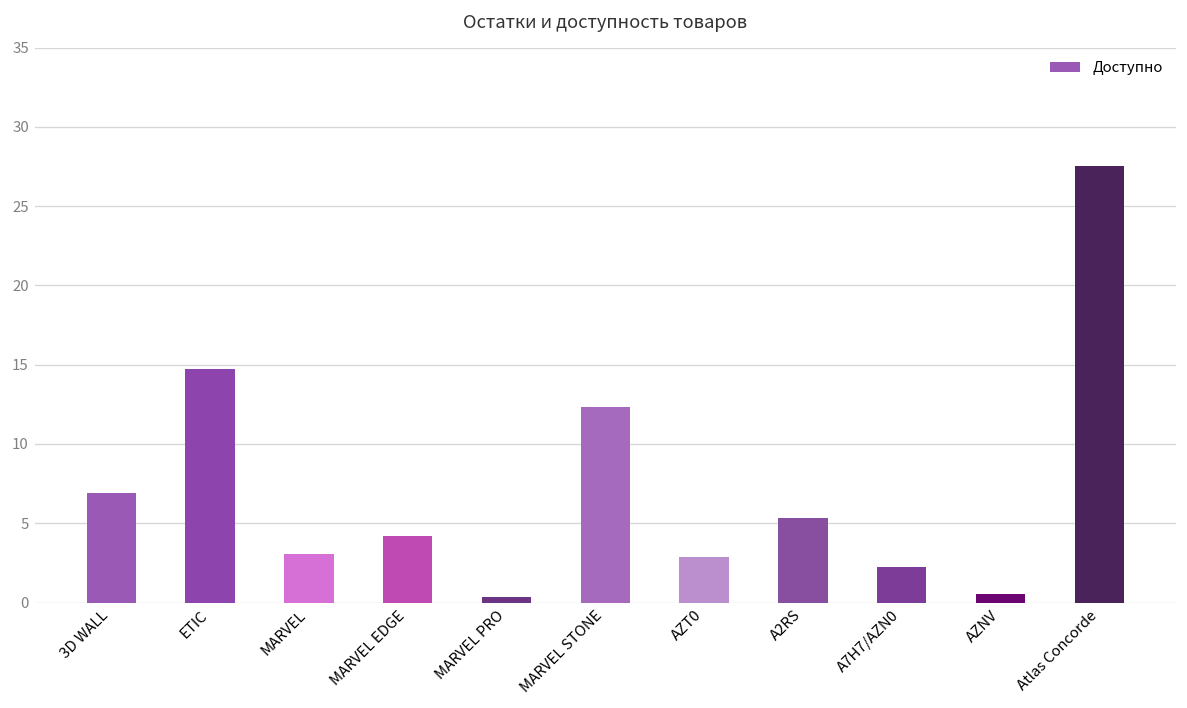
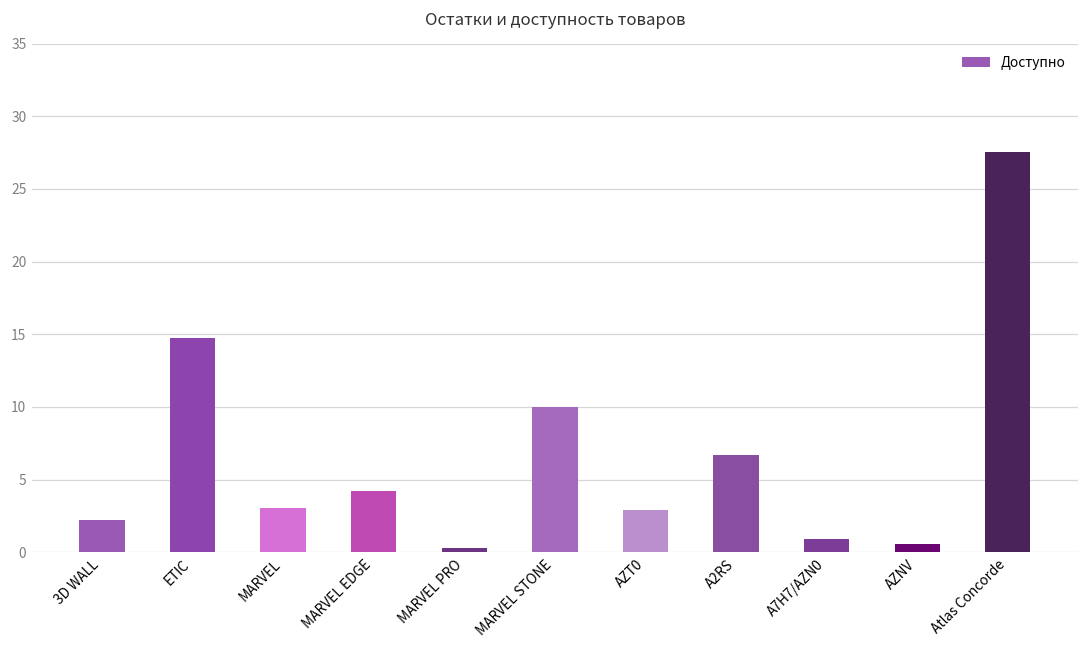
  {
-   "3D WALL": 6.9,
+   "3D WALL": 2.2,
    "ETIC": 14.7,
    "MARVEL": 3.1,
    "MARVEL EDGE": 4.2,
    "MARVEL PRO": 0.3,
-   "MARVEL STONE": 12.4,
+   "MARVEL STONE": 10.0,
    "AZT0": 2.9,
-   "A2RS": 5.3,
-   "A7H7/AZN0": 2.3,
+   "A2RS": 6.7,
+   "A7H7/AZN0": 0.9,
    "AZNV": 0.6,
    "Atlas Concorde": 27.6
  }
